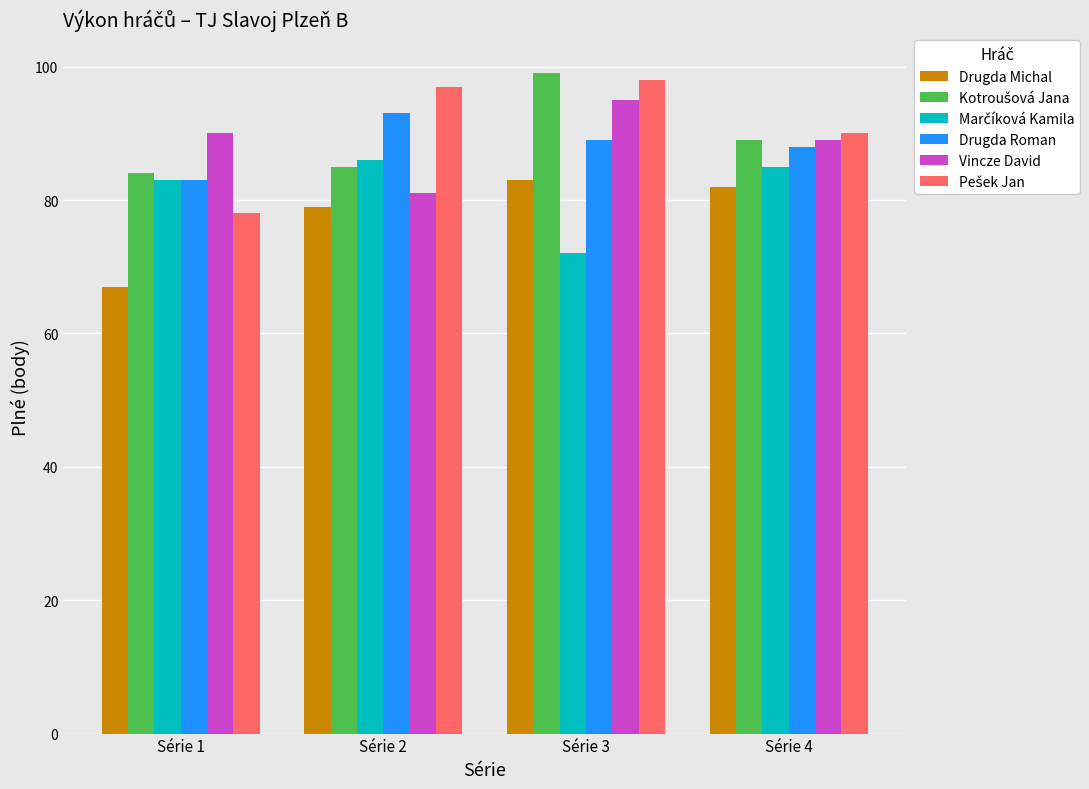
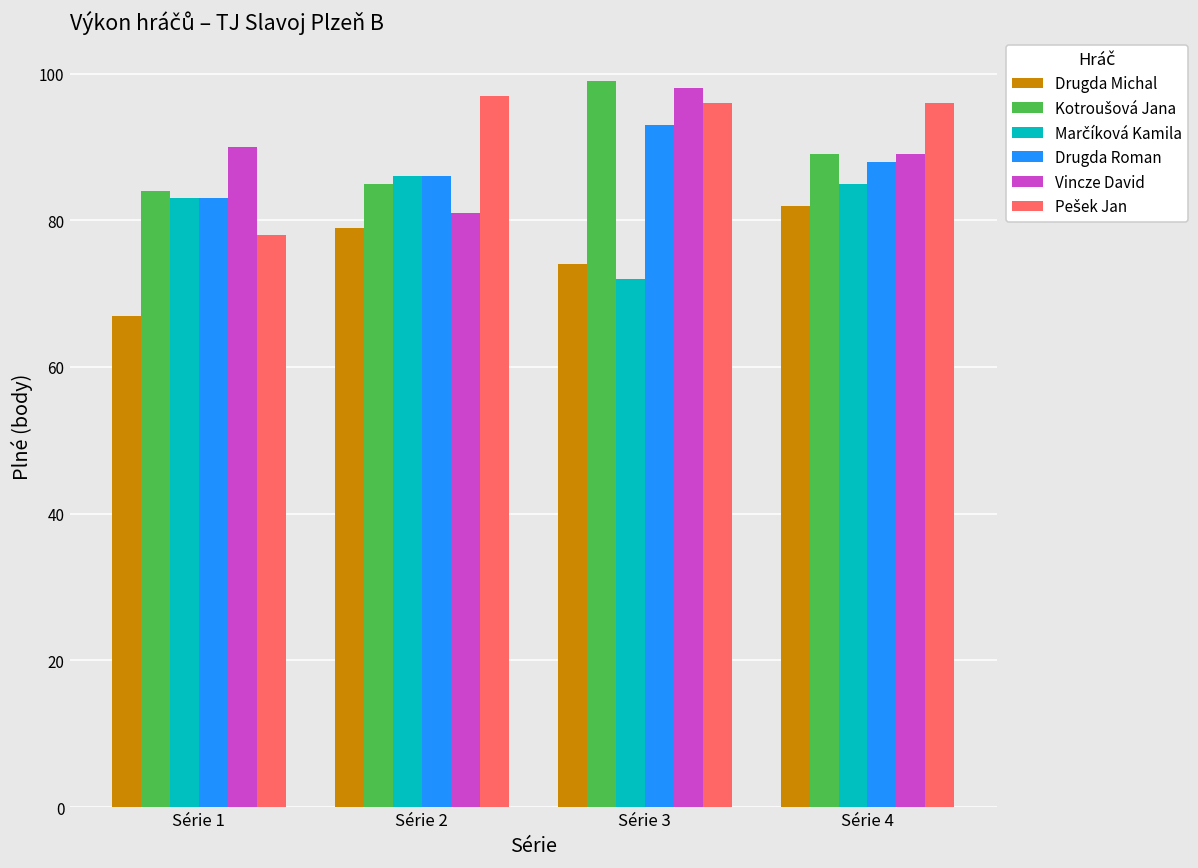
  {
    "Drugda Michal": {
      "Série 1": 67,
      "Série 2": 79,
-     "Série 3": 83,
+     "Série 3": 74,
      "Série 4": 82
    },
    "Kotroušová Jana": {
      "Série 1": 84,
      "Série 2": 85,
      "Série 3": 99,
      "Série 4": 89
    },
    "Marčíková Kamila": {
      "Série 1": 83,
      "Série 2": 86,
      "Série 3": 72,
      "Série 4": 85
    },
    "Drugda Roman": {
      "Série 1": 83,
-     "Série 2": 93,
-     "Série 3": 89,
+     "Série 2": 86,
+     "Série 3": 93,
      "Série 4": 88
    },
    "Vincze David": {
      "Série 1": 90,
      "Série 2": 81,
-     "Série 3": 95,
+     "Série 3": 98,
      "Série 4": 89
    },
    "Pešek Jan": {
      "Série 1": 78,
      "Série 2": 97,
-     "Série 3": 98,
-     "Série 4": 90
+     "Série 3": 96,
+     "Série 4": 96
    }
  }
